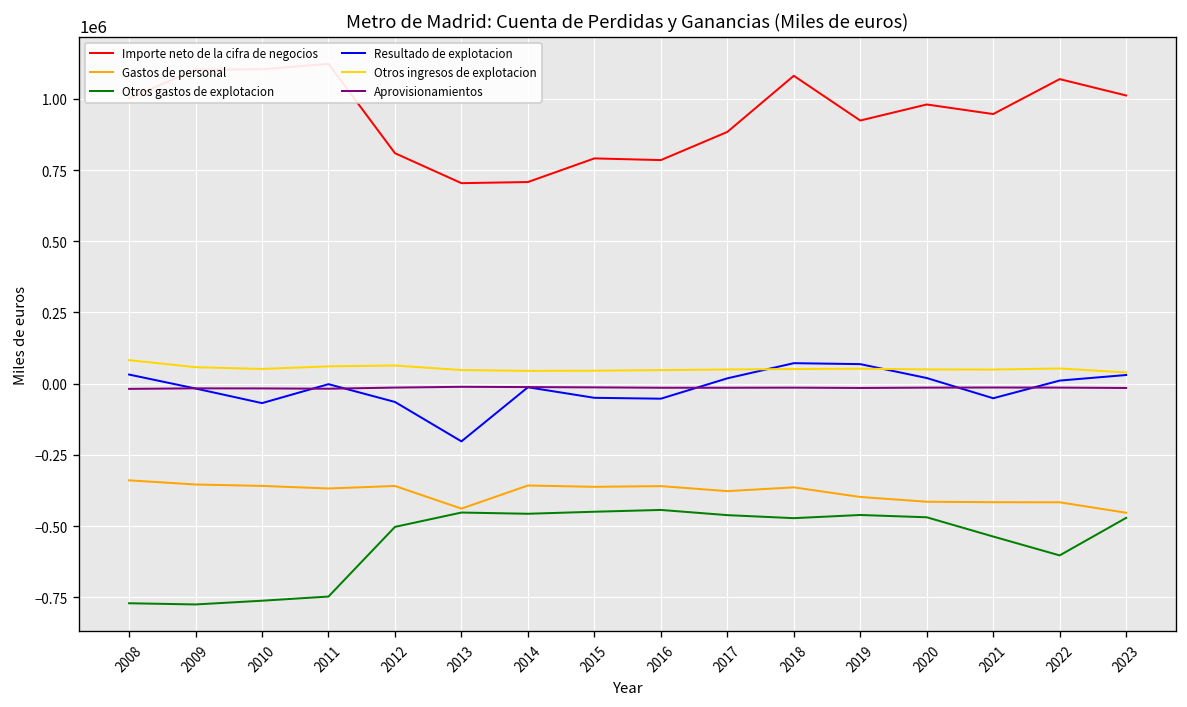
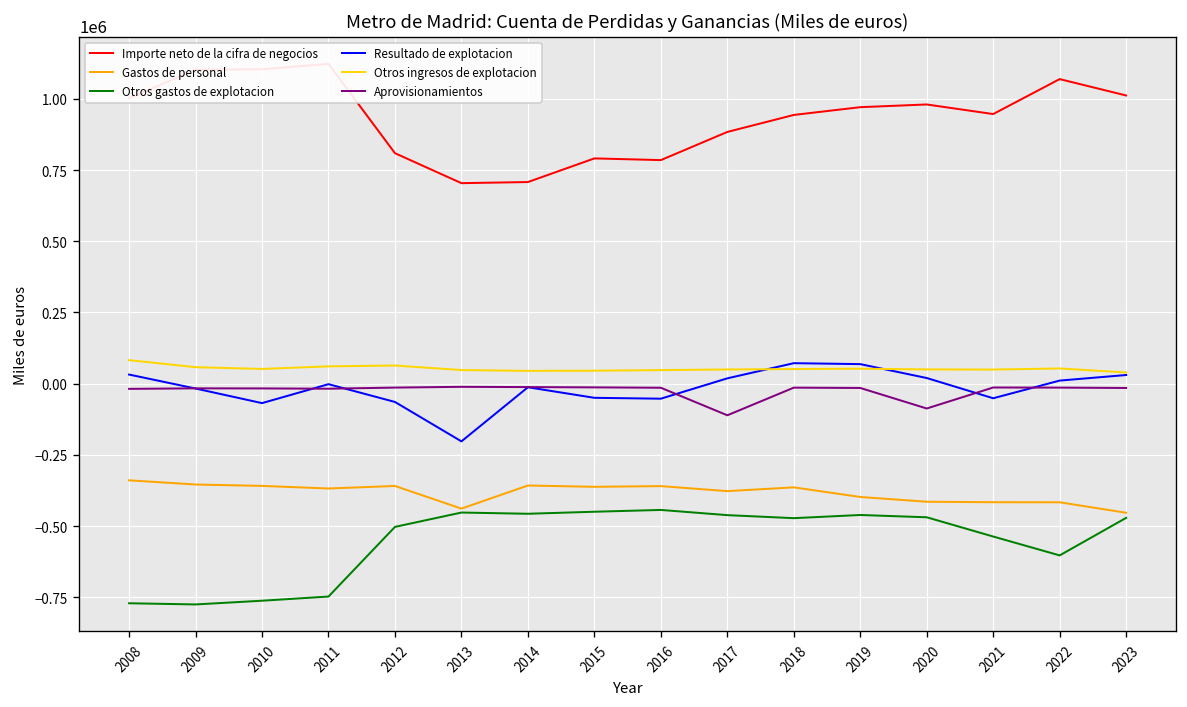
  {
    "Importe neto de la cifra de negocios": {
      "2012": 810000,
      "2013": 700000,
      "2014": 710000,
      "2015": 790000,
      "2016": 780000,
      "2017": 880000,
-     "2018": 1080000,
-     "2019": 920000,
+     "2018": 940000,
+     "2019": 970000,
      "2020": 980000,
      "2021": 950000,
      "2022": 1070000,
      "2023": 1010000
    },
    "Otros gastos de explotacion": {
      "2008": -770000,
      "2009": -780000,
      "2010": -760000,
      "2011": -750000,
      "2012": -500000,
      "2013": -450000,
      "2014": -460000,
      "2015": -450000,
      "2016": -440000,
      "2017": -460000,
      "2018": -470000,
      "2019": -460000,
      "2020": -470000,
      "2021": -540000,
      "2022": -600000,
      "2023": -470000
    },
    "Resultado de explotacion": {
      "2008": 30000,
      "2010": -70000,
      "2011": 0,
      "2012": -60000,
      "2013": -200000,
      "2015": -50000,
      "2016": -50000,
      "2017": 20000,
      "2018": 70000,
      "2019": 70000,
      "2020": 20000,
      "2021": -50000,
      "2022": 10000
    },
    "Aprovisionamientos": {
      "2008": -20000,
      "2010": -20000,
      "2011": -20000,
      "2012": -10000,
      "2013": -10000,
      "2015": -10000,
      "2016": -10000,
-     "2017": -10000,
+     "2017": -110000,
      "2018": -10000,
      "2019": -20000,
-     "2020": -10000,
+     "2020": -90000,
      "2021": -10000,
      "2022": -10000,
      "2023": -20000
    }
  }
